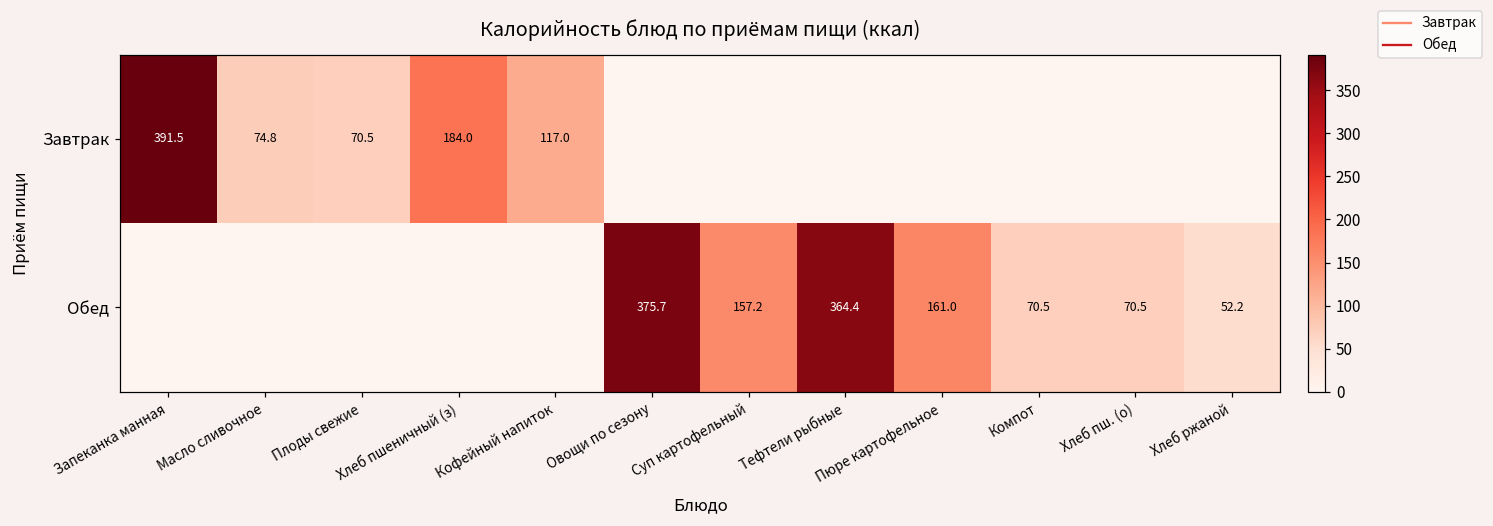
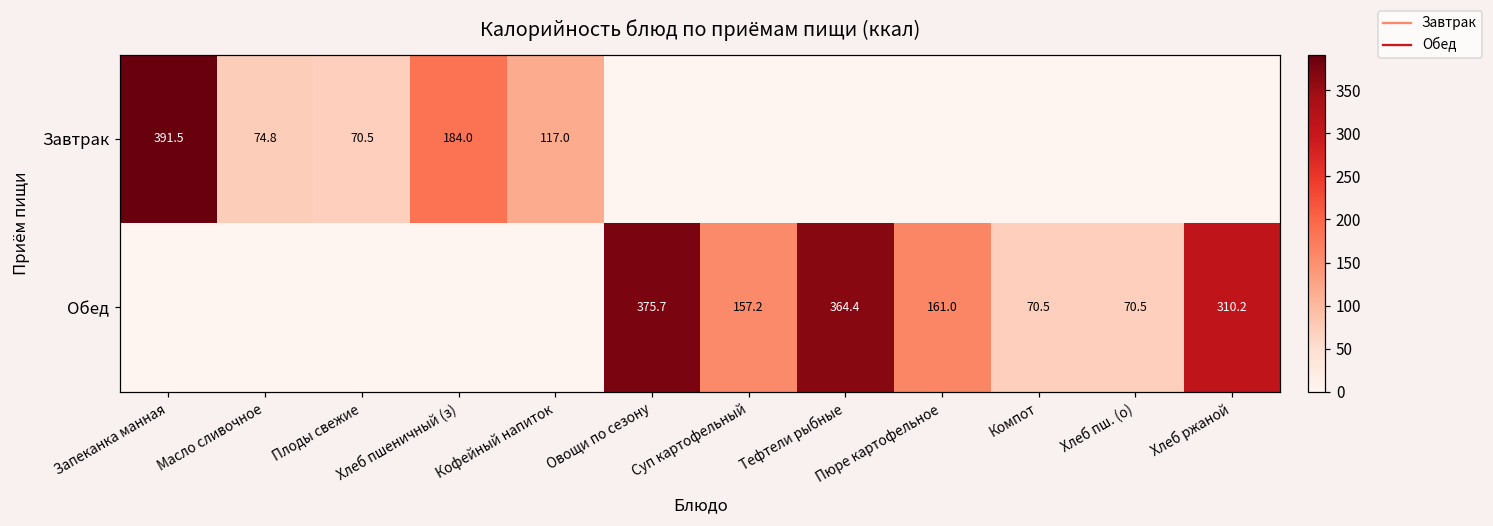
  {
    "Завтрак": {
      "Запеканка манная": 391.5,
      "Масло сливочное": 74.8,
      "Плоды свежие": 70.5,
      "Хлеб пшеничный (з)": 184.0,
      "Кофейный напиток": 117.0
    },
    "Обед": {
      "Овощи по сезону": 375.7,
      "Суп картофельный": 157.2,
      "Тефтели рыбные": 364.4,
      "Пюре картофельное": 161.0,
      "Компот": 70.5,
      "Хлеб пш. (о)": 70.5,
-     "Хлеб ржаной": 52.2
+     "Хлеб ржаной": 310.2
    }
  }
